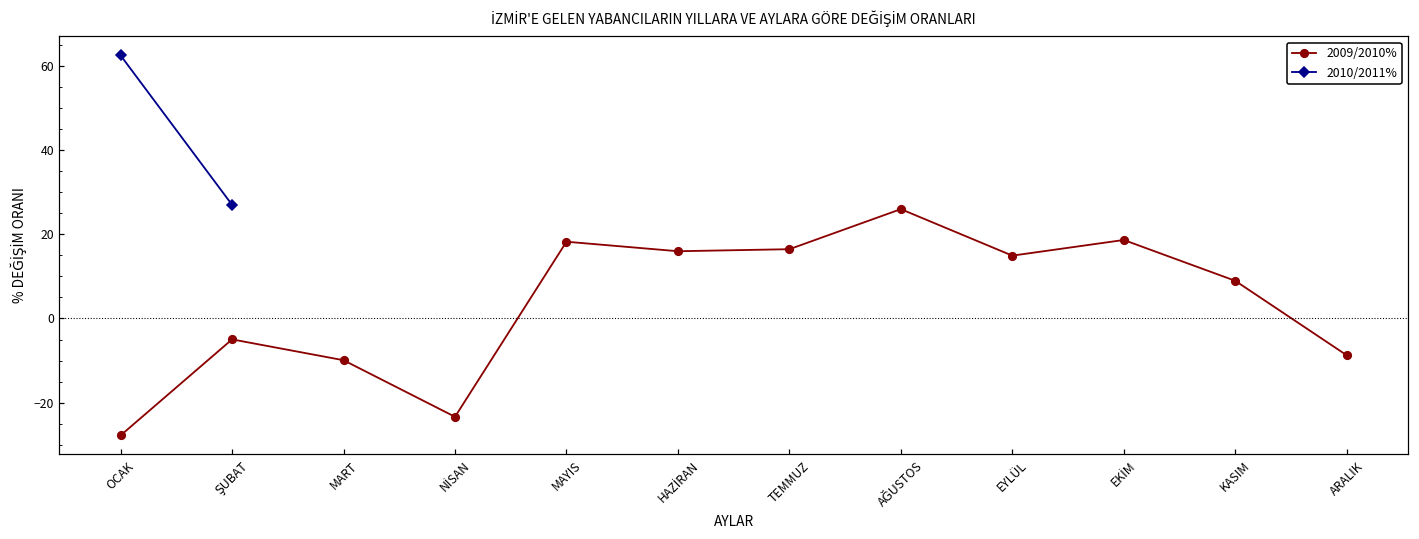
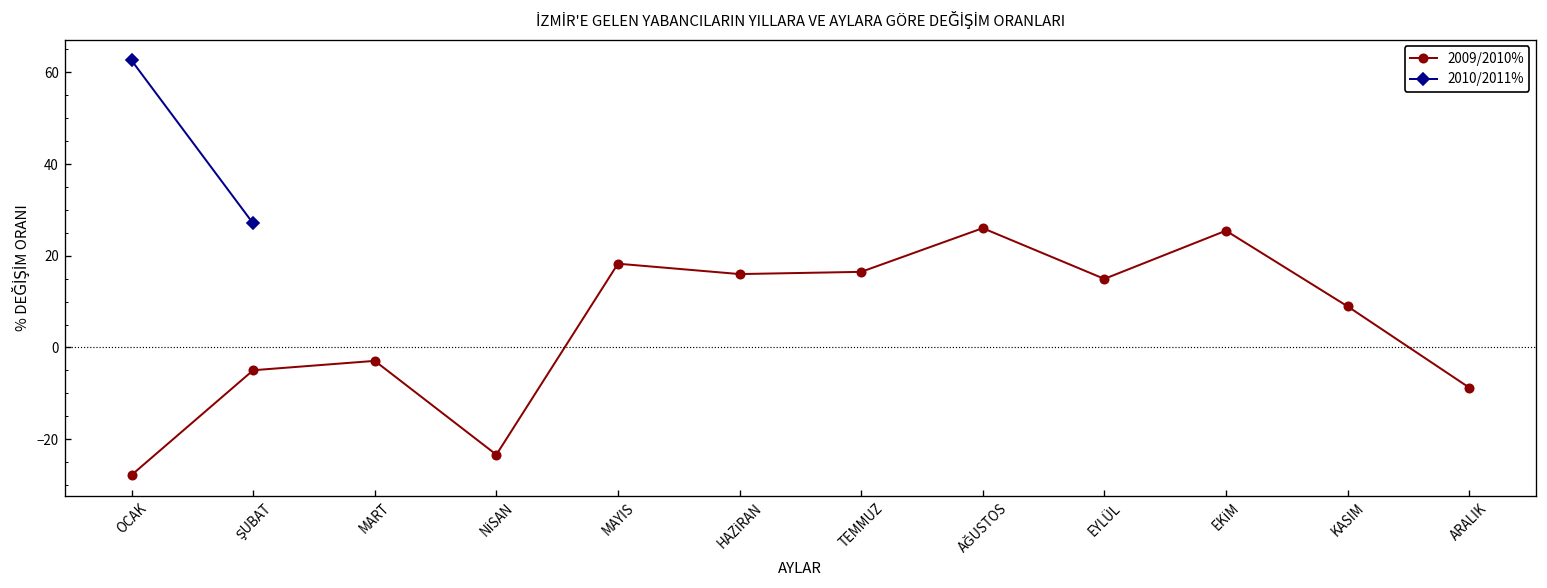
  {
    "2009/2010%": {
      "OCAK": -28,
      "ŞUBAT": -5,
-     "MART": -10,
+     "MART": -3,
      "NİSAN": -23,
      "MAYIS": 18,
      "HAZİRAN": 16,
      "TEMMUZ": 16,
      "AĞUSTOS": 26,
      "EYLÜL": 15,
-     "EKİM": 19,
+     "EKİM": 25,
      "KASIM": 9,
      "ARALIK": -9
    },
    "2010/2011%": {
      "OCAK": 63,
      "ŞUBAT": 27
    }
  }
